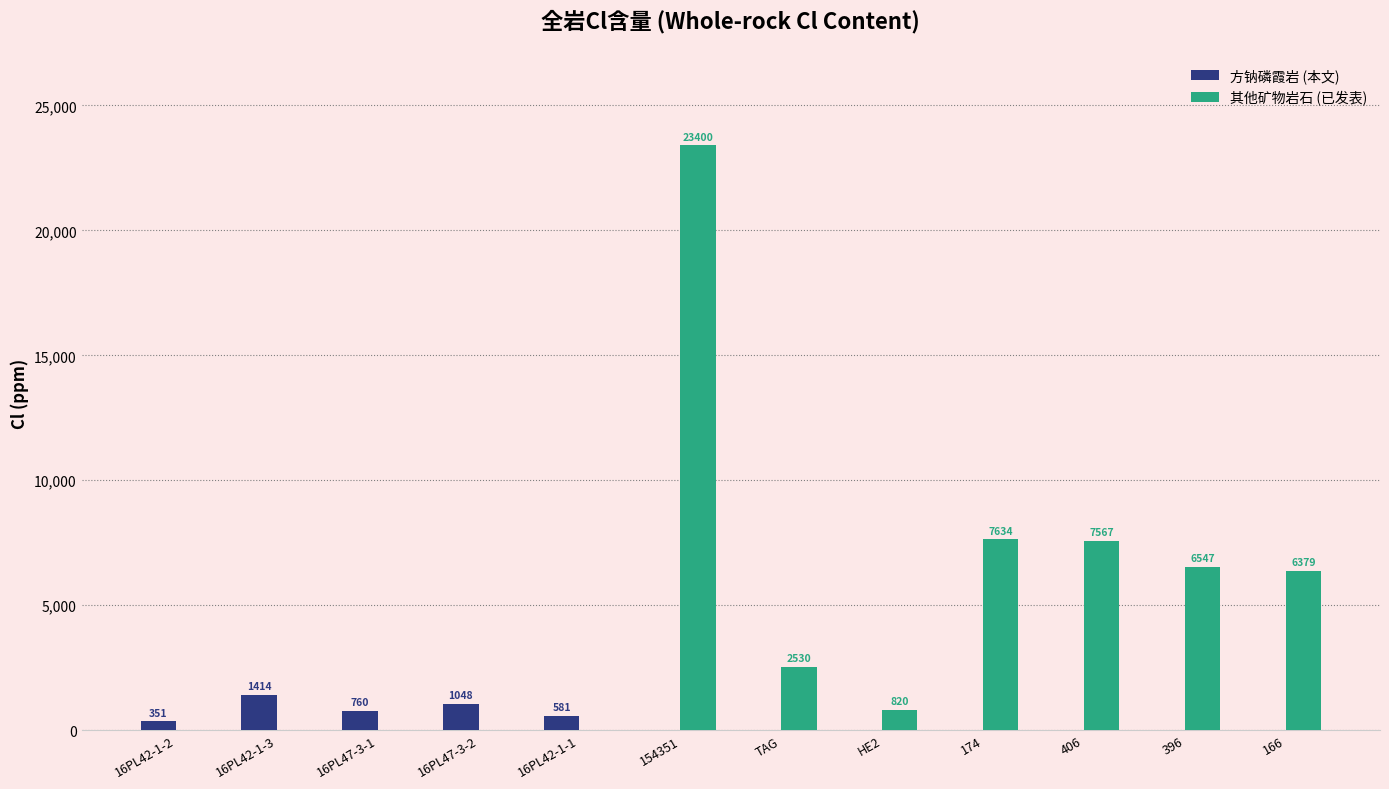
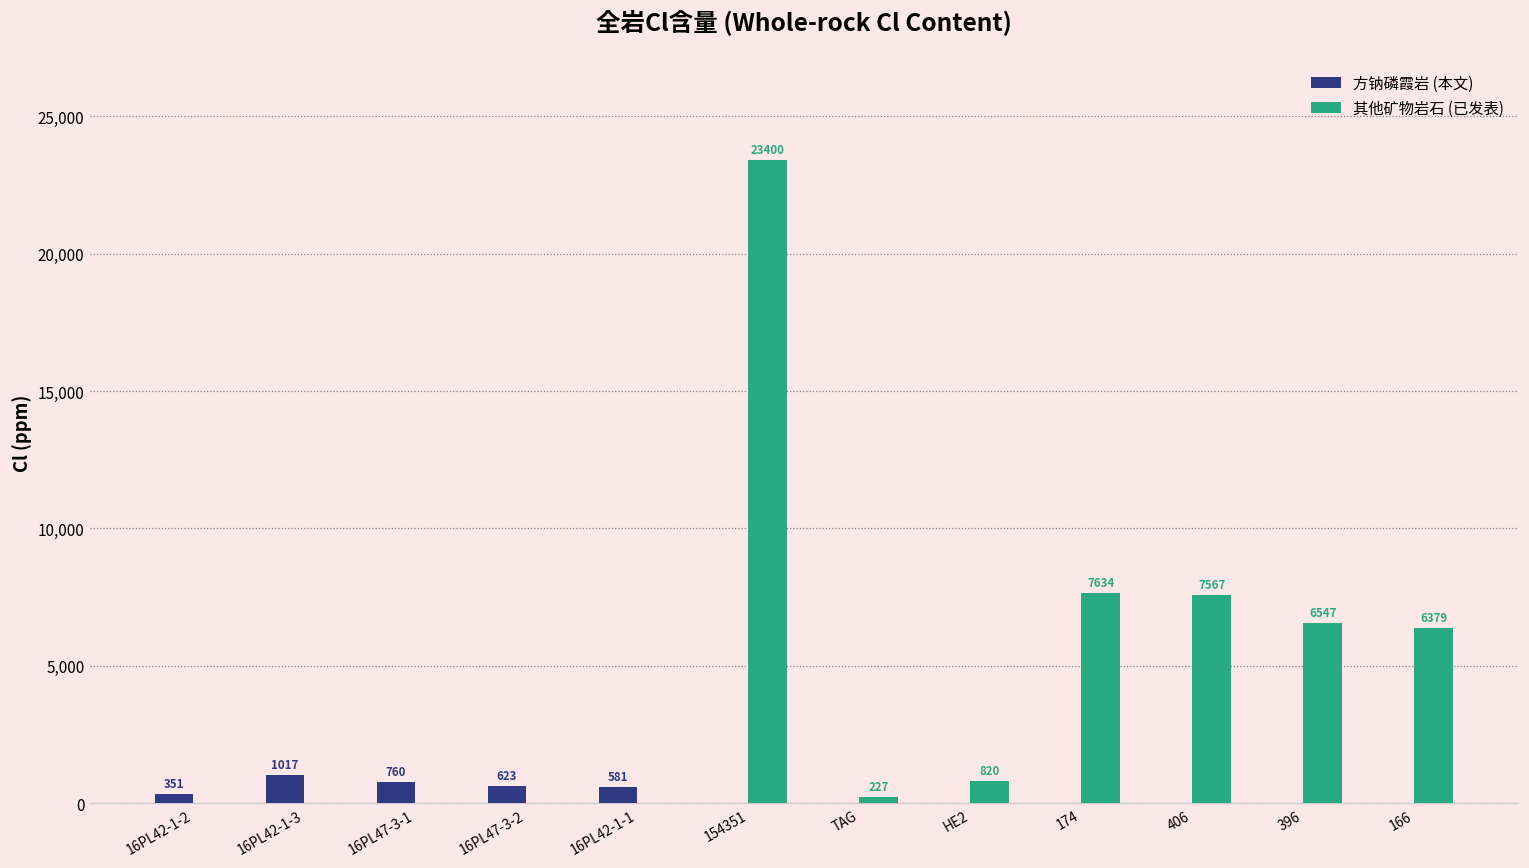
  {
    "方钠磷霞岩 (本文)": {
      "16PL42-1-2": 351,
-     "16PL42-1-3": 1414,
+     "16PL42-1-3": 1017,
      "16PL47-3-1": 760,
-     "16PL47-3-2": 1048,
+     "16PL47-3-2": 623,
      "16PL42-1-1": 581
    },
    "其他矿物岩石 (已发表)": {
      "154351": 23400,
-     "TAG": 2530,
+     "TAG": 227,
      "HE2": 820,
      "174": 7634,
      "406": 7567,
      "396": 6547,
      "166": 6379
    }
  }
